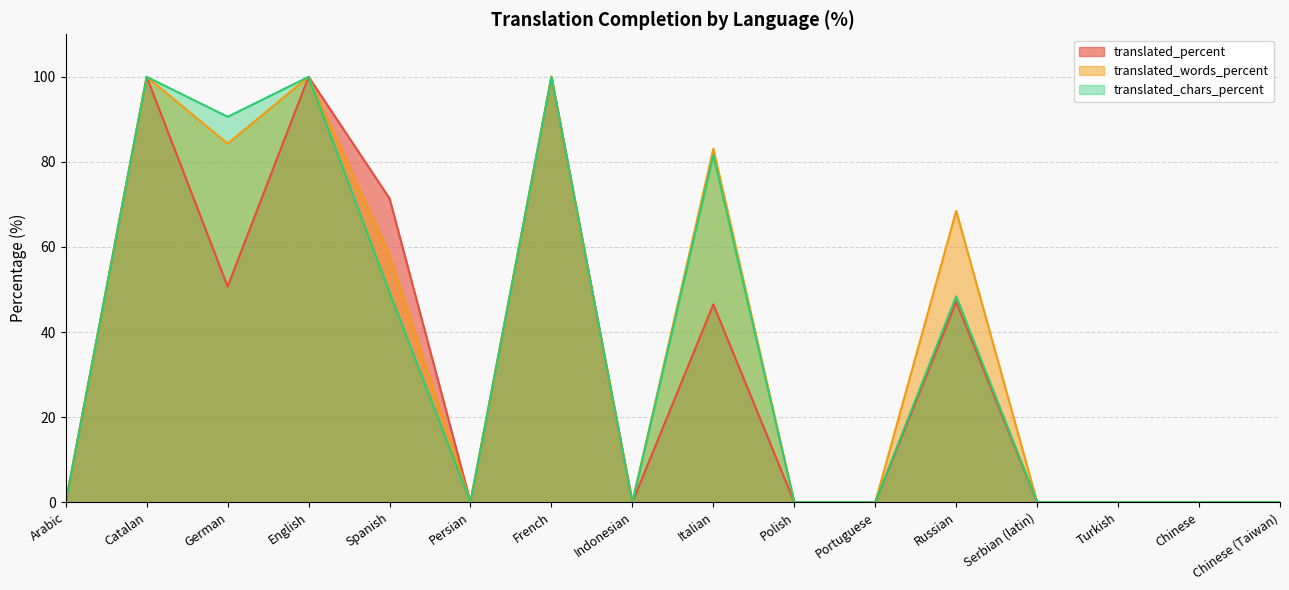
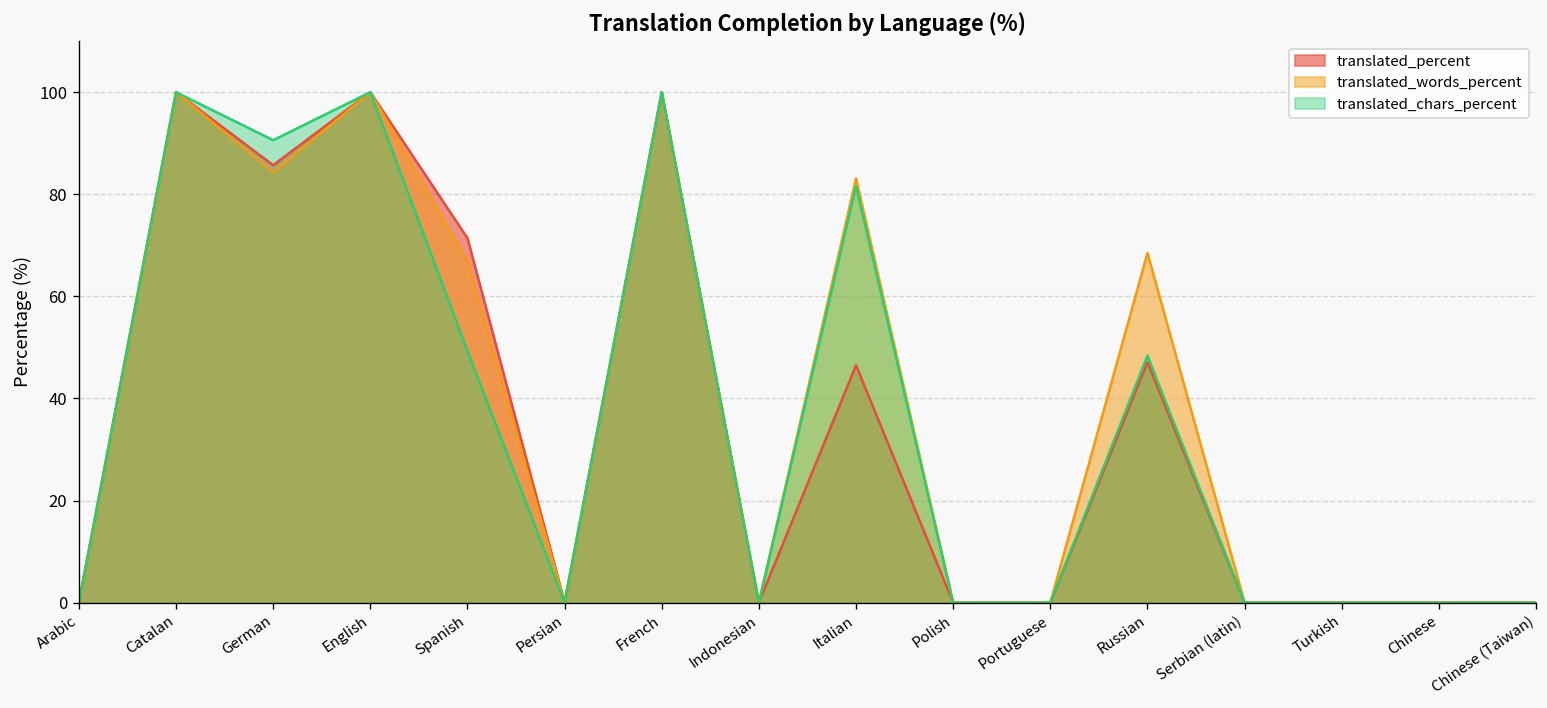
  {
    "translated_percent": {
-     "German": 51,
+     "German": 86,
      "Spanish": 71,
      "Italian": 47,
      "Russian": 47
    },
    "translated_words_percent": {
      "German": 84,
-     "Spanish": 58,
+     "Spanish": 67,
      "Italian": 83,
      "Russian": 69
    },
    "translated_chars_percent": {
      "German": 91,
      "Spanish": 49,
      "Italian": 82,
      "Russian": 48
    }
  }
